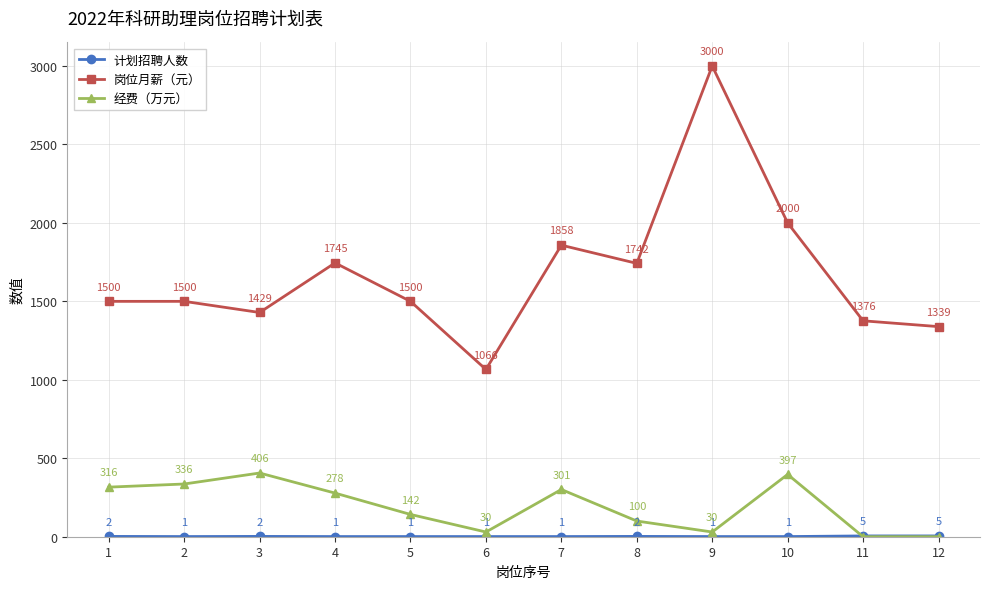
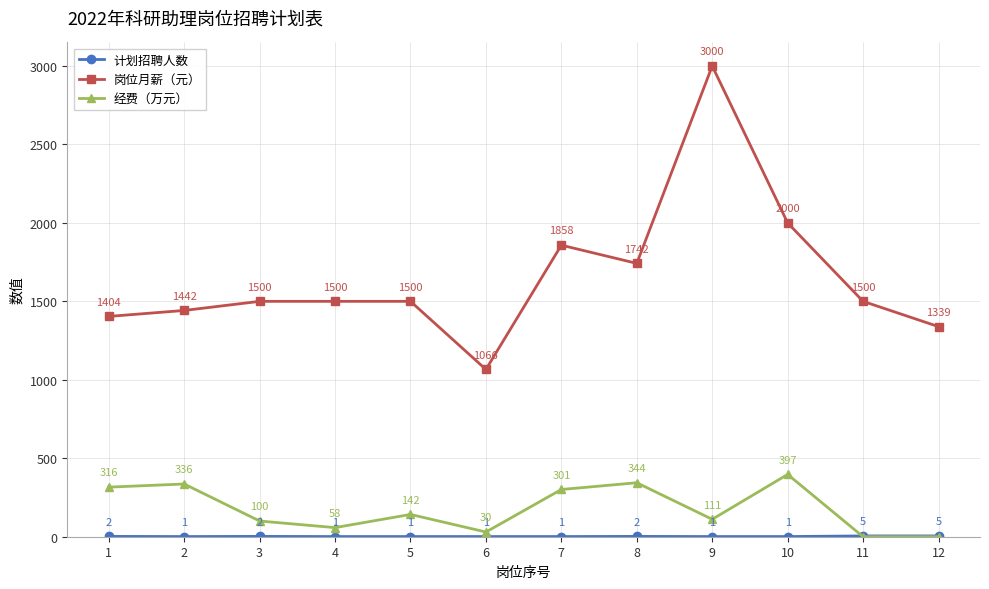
  {
    "计划招聘人数": {
      "1": 2,
      "2": 1,
      "3": 2,
      "4": 1,
      "5": 1,
      "7": 1,
      "10": 1
    },
    "岗位月薪（元）": {
-     "1": 1500,
-     "2": 1500,
-     "3": 1429,
-     "4": 1745,
+     "1": 1404,
+     "2": 1442,
+     "3": 1500,
+     "4": 1500,
      "5": 1500,
      "6": 1066,
      "7": 1858,
      "8": 1742,
      "9": 3000,
      "10": 2000,
-     "11": 1376,
+     "11": 1500,
      "12": 1339
    },
    "经费（万元）": {
      "1": 316,
      "2": 336,
-     "3": 406,
-     "4": 278,
+     "3": 100,
+     "4": 58,
      "5": 142,
      "7": 301,
-     "8": 100,
-     "9": 30,
+     "8": 344,
+     "9": 111,
      "10": 397
    }
  }
